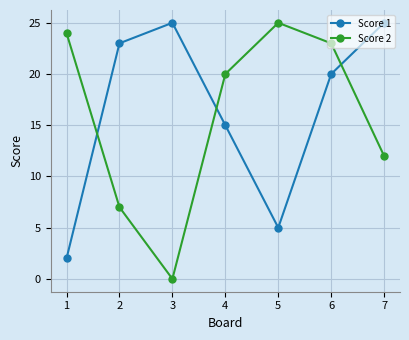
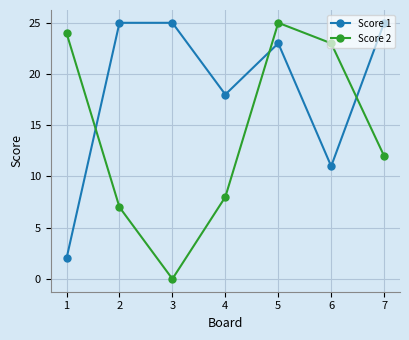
  {
    "Score 1": {
      "1": 2,
-     "2": 23,
+     "2": 25,
      "3": 25,
-     "4": 15,
-     "5": 5,
-     "6": 20
+     "4": 18,
+     "5": 23,
+     "6": 11
    },
    "Score 2": {
      "1": 24,
      "2": 7,
      "3": 0,
-     "4": 20,
+     "4": 8,
      "5": 25,
      "7": 12
    }
  }
